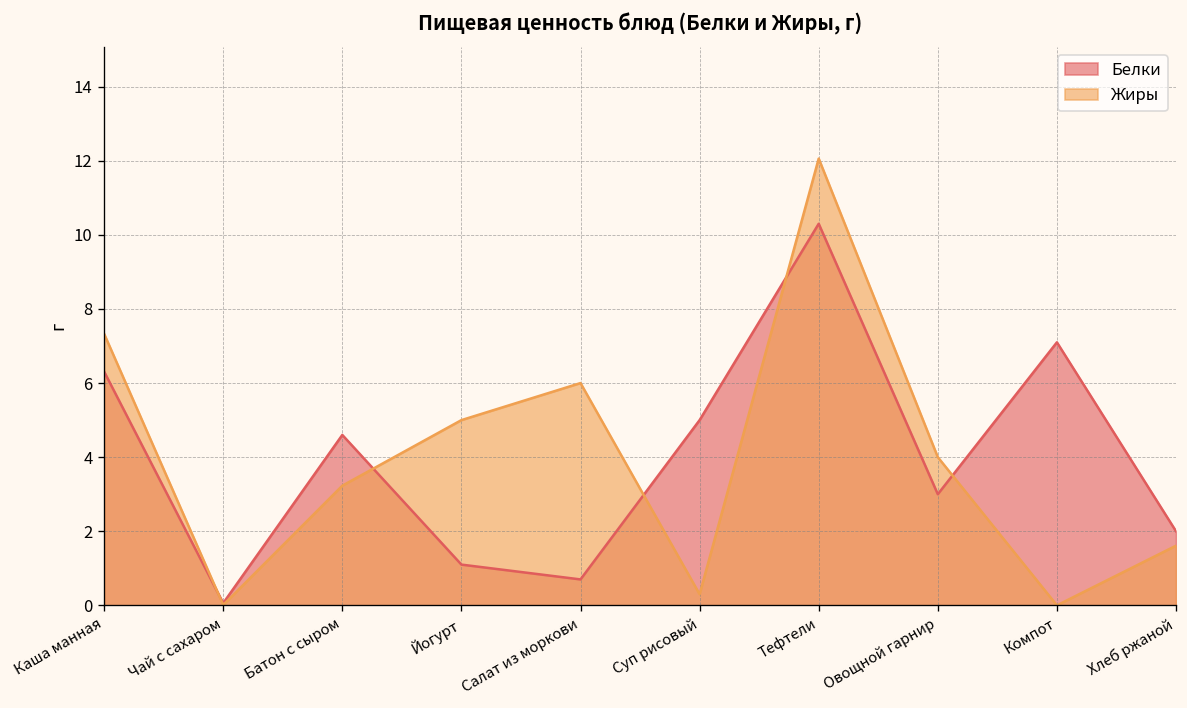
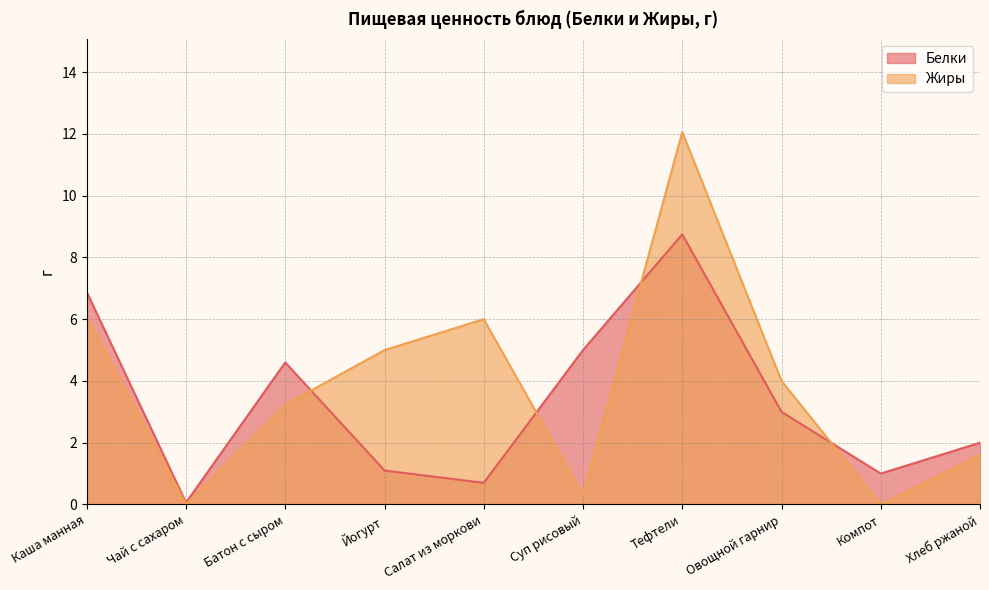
  {
    "Белки": {
-     "Каша манная": 6.3,
+     "Каша манная": 6.9,
      "Батон с сыром": 4.6,
      "Йогурт": 1.1,
      "Салат из моркови": 0.7,
      "Суп рисовый": 5.0,
-     "Тефтели": 10.3,
+     "Тефтели": 8.8,
      "Овощной гарнир": 3.0,
-     "Компот": 7.1,
+     "Компот": 1.0,
      "Хлеб ржаной": 2.0
    },
    "Жиры": {
-     "Каша манная": 7.3,
+     "Каша манная": 6.1,
      "Батон с сыром": 3.2,
      "Йогурт": 5.0,
      "Салат из моркови": 6.0,
      "Суп рисовый": 0.3,
      "Тефтели": 12.1,
      "Овощной гарнир": 4.0,
      "Компот": 0.0,
      "Хлеб ржаной": 1.6
    }
  }
